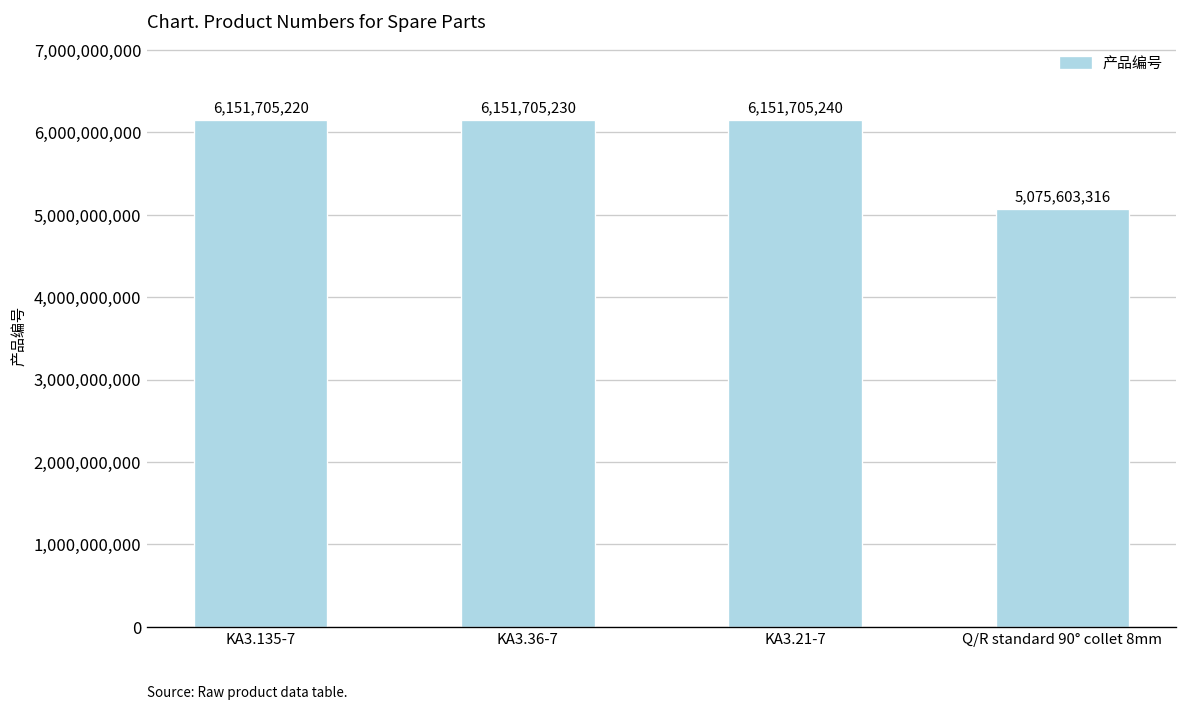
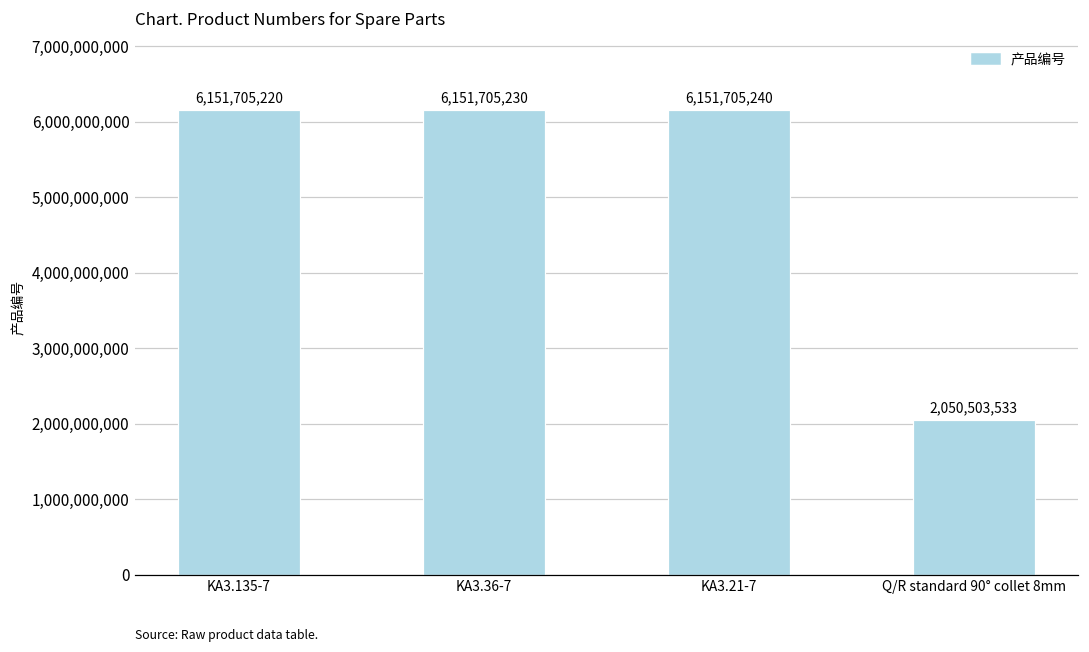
  {
    "KA3.135-7": "6,151,705,220",
    "KA3.36-7": "6,151,705,230",
    "KA3.21-7": "6,151,705,240",
-   "Q/R standard 90° collet 8mm": "5,075,603,316"
+   "Q/R standard 90° collet 8mm": "2,050,503,533"
  }
